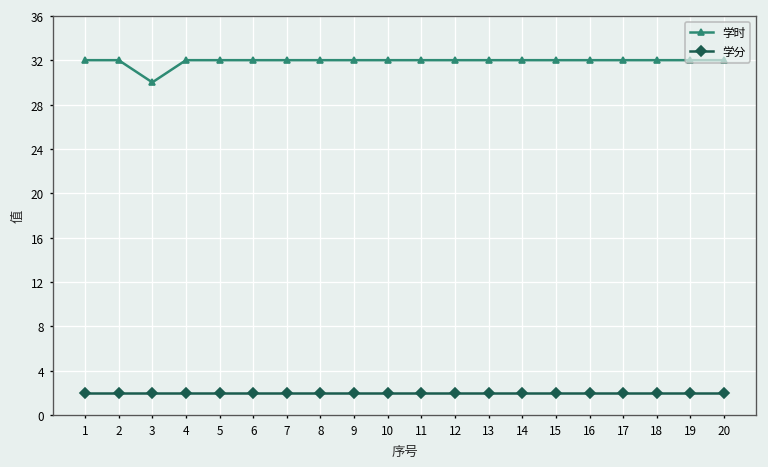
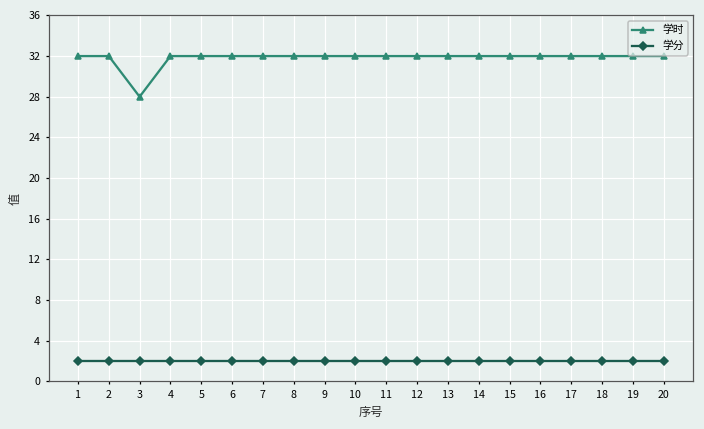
  {
    "学时": {
      "1": 32,
      "2": 32,
-     "3": 30,
+     "3": 28,
      "4": 32,
      "5": 32,
      "6": 32,
      "7": 32,
      "8": 32,
      "9": 32,
      "10": 32,
      "11": 32,
      "12": 32,
      "13": 32,
      "14": 32,
      "15": 32,
      "16": 32,
      "17": 32,
      "18": 32
    },
    "学分": {
      "1": 2,
      "2": 2,
      "3": 2,
      "4": 2,
      "5": 2,
      "6": 2,
      "7": 2,
      "8": 2,
      "9": 2,
      "10": 2,
      "11": 2,
      "12": 2,
      "13": 2,
      "14": 2,
      "15": 2,
      "16": 2,
      "17": 2,
      "18": 2,
      "19": 2,
      "20": 2
    }
  }
